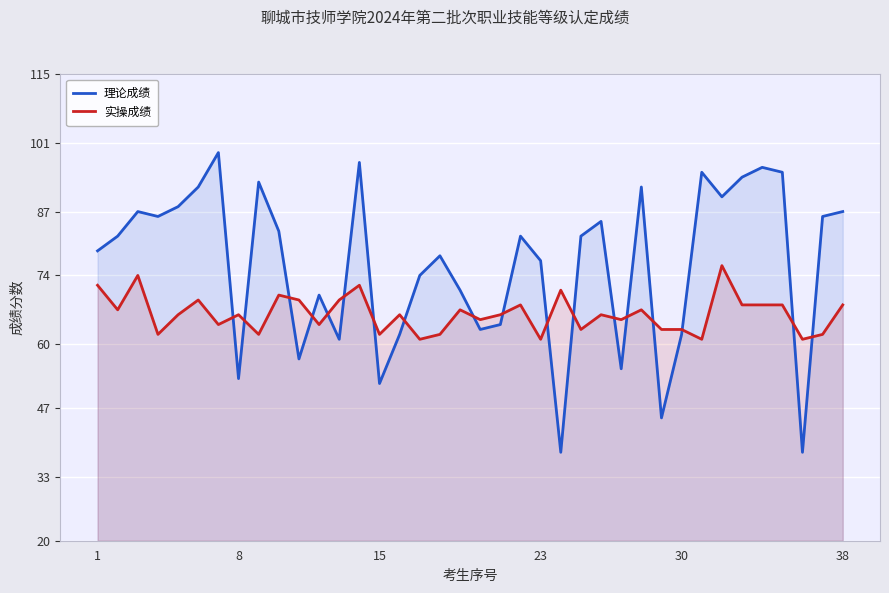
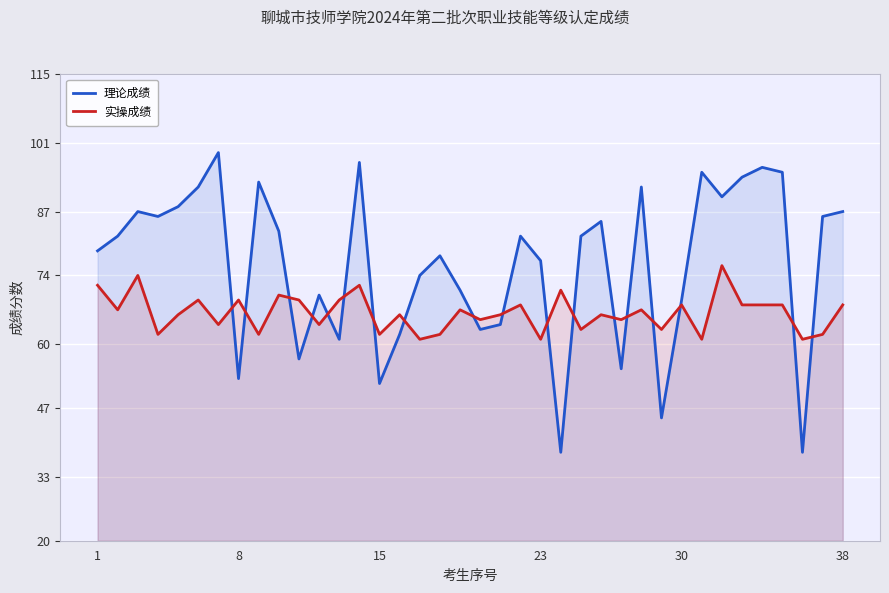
  {
    "理论成绩": {
      "1": 79,
      "8": 53,
      "15": 52,
      "23": 77,
-     "30": 62,
+     "30": 69,
      "38": 87
    },
    "实操成绩": {
      "1": 72,
-     "8": 66,
+     "8": 69,
      "15": 62,
      "23": 61,
-     "30": 63,
+     "30": 68,
      "38": 68
    }
  }
